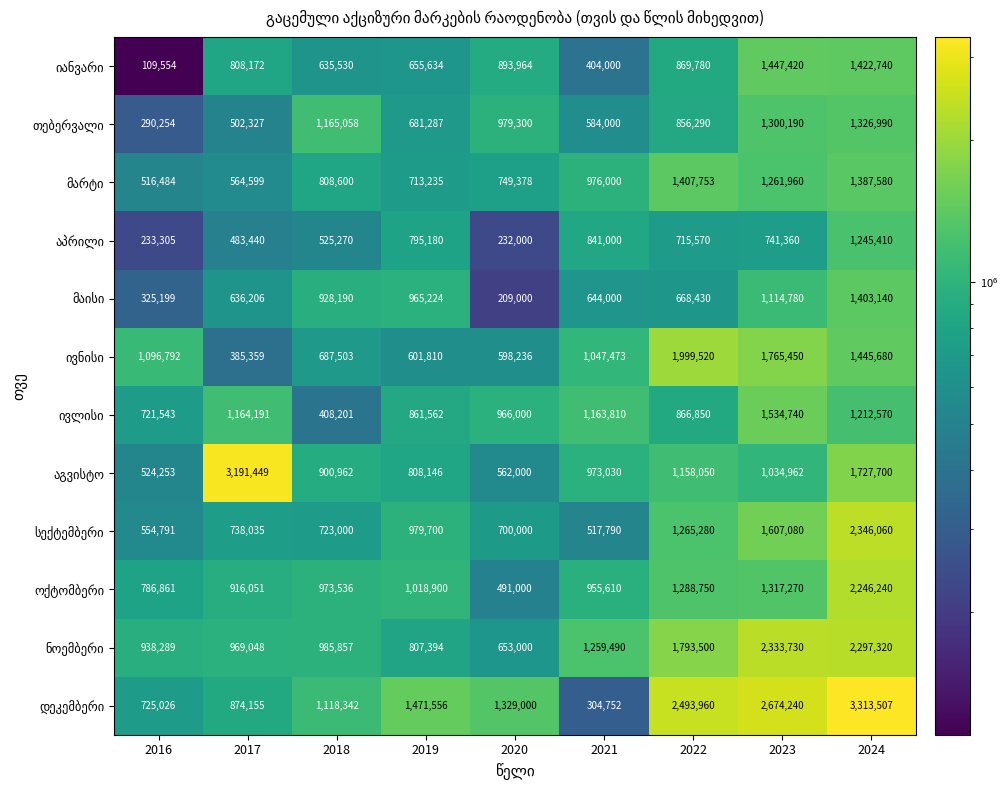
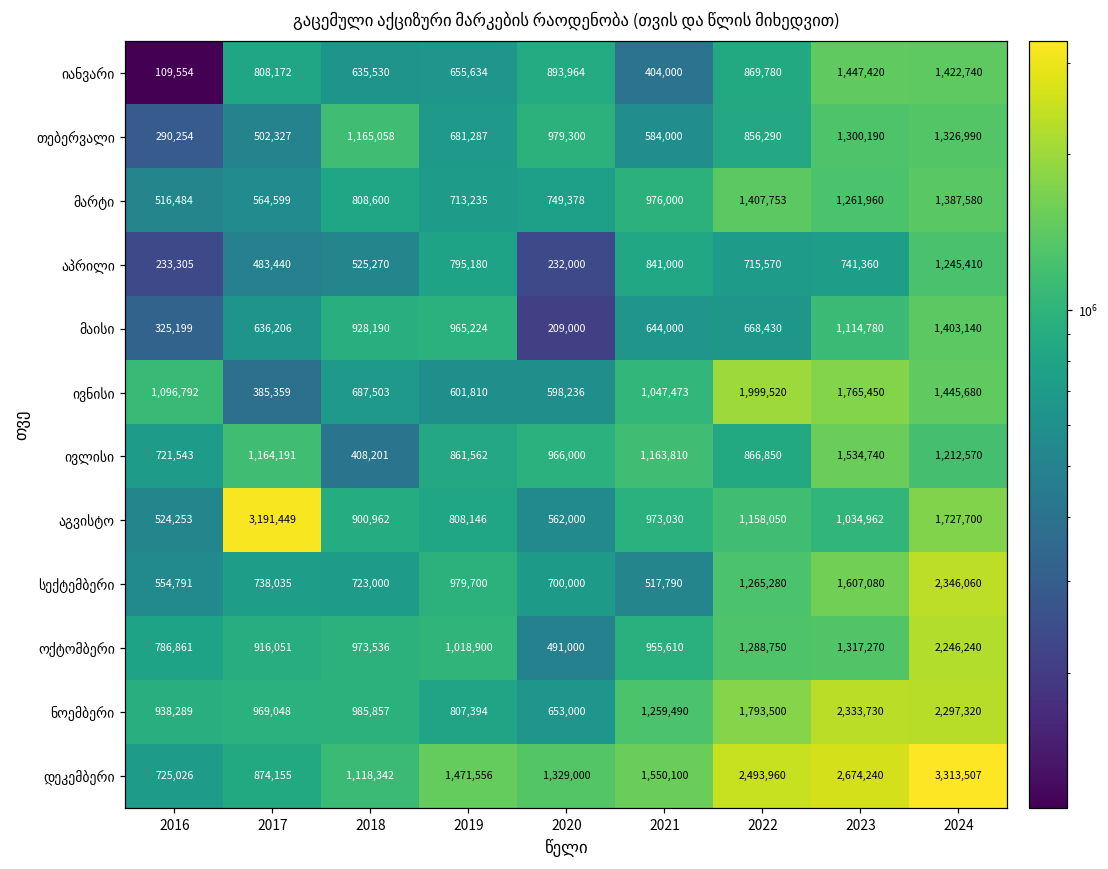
  {
    "იანვარი": {
      "2016": "109,554",
      "2017": "808,172",
      "2018": "635,530",
      "2019": "655,634",
      "2020": "893,964",
      "2021": "404,000",
      "2022": "869,780",
      "2023": "1,447,420",
      "2024": "1,422,740"
    },
    "თებერვალი": {
      "2016": "290,254",
      "2017": "502,327",
      "2018": "1,165,058",
      "2019": "681,287",
      "2020": "979,300",
      "2021": "584,000",
      "2022": "856,290",
      "2023": "1,300,190",
      "2024": "1,326,990"
    },
    "მარტი": {
      "2016": "516,484",
      "2017": "564,599",
      "2018": "808,600",
      "2019": "713,235",
      "2020": "749,378",
      "2021": "976,000",
      "2022": "1,407,753",
      "2023": "1,261,960",
      "2024": "1,387,580"
    },
    "აპრილი": {
      "2016": "233,305",
      "2017": "483,440",
      "2018": "525,270",
      "2019": "795,180",
      "2020": "232,000",
      "2021": "841,000",
      "2022": "715,570",
      "2023": "741,360",
      "2024": "1,245,410"
    },
    "მაისი": {
      "2016": "325,199",
      "2017": "636,206",
      "2018": "928,190",
      "2019": "965,224",
      "2020": "209,000",
      "2021": "644,000",
      "2022": "668,430",
      "2023": "1,114,780",
      "2024": "1,403,140"
    },
    "ივნისი": {
      "2016": "1,096,792",
      "2017": "385,359",
      "2018": "687,503",
      "2019": "601,810",
      "2020": "598,236",
      "2021": "1,047,473",
      "2022": "1,999,520",
      "2023": "1,765,450",
      "2024": "1,445,680"
    },
    "ივლისი": {
      "2016": "721,543",
      "2017": "1,164,191",
      "2018": "408,201",
      "2019": "861,562",
      "2020": "966,000",
      "2021": "1,163,810",
      "2022": "866,850",
      "2023": "1,534,740",
      "2024": "1,212,570"
    },
    "აგვისტო": {
      "2016": "524,253",
      "2017": "3,191,449",
      "2018": "900,962",
      "2019": "808,146",
      "2020": "562,000",
      "2021": "973,030",
      "2022": "1,158,050",
      "2023": "1,034,962",
      "2024": "1,727,700"
    },
    "სექტემბერი": {
      "2016": "554,791",
      "2017": "738,035",
      "2018": "723,000",
      "2019": "979,700",
      "2020": "700,000",
      "2021": "517,790",
      "2022": "1,265,280",
      "2023": "1,607,080",
      "2024": "2,346,060"
    },
    "ოქტომბერი": {
      "2016": "786,861",
      "2017": "916,051",
      "2018": "973,536",
      "2019": "1,018,900",
      "2020": "491,000",
      "2021": "955,610",
      "2022": "1,288,750",
      "2023": "1,317,270",
      "2024": "2,246,240"
    },
    "ნოემბერი": {
      "2016": "938,289",
      "2017": "969,048",
      "2018": "985,857",
      "2019": "807,394",
      "2020": "653,000",
      "2021": "1,259,490",
      "2022": "1,793,500",
      "2023": "2,333,730",
      "2024": "2,297,320"
    },
    "დეკემბერი": {
      "2016": "725,026",
      "2017": "874,155",
      "2018": "1,118,342",
      "2019": "1,471,556",
      "2020": "1,329,000",
-     "2021": "304,752",
+     "2021": "1,550,100",
      "2022": "2,493,960",
      "2023": "2,674,240",
      "2024": "3,313,507"
    }
  }
